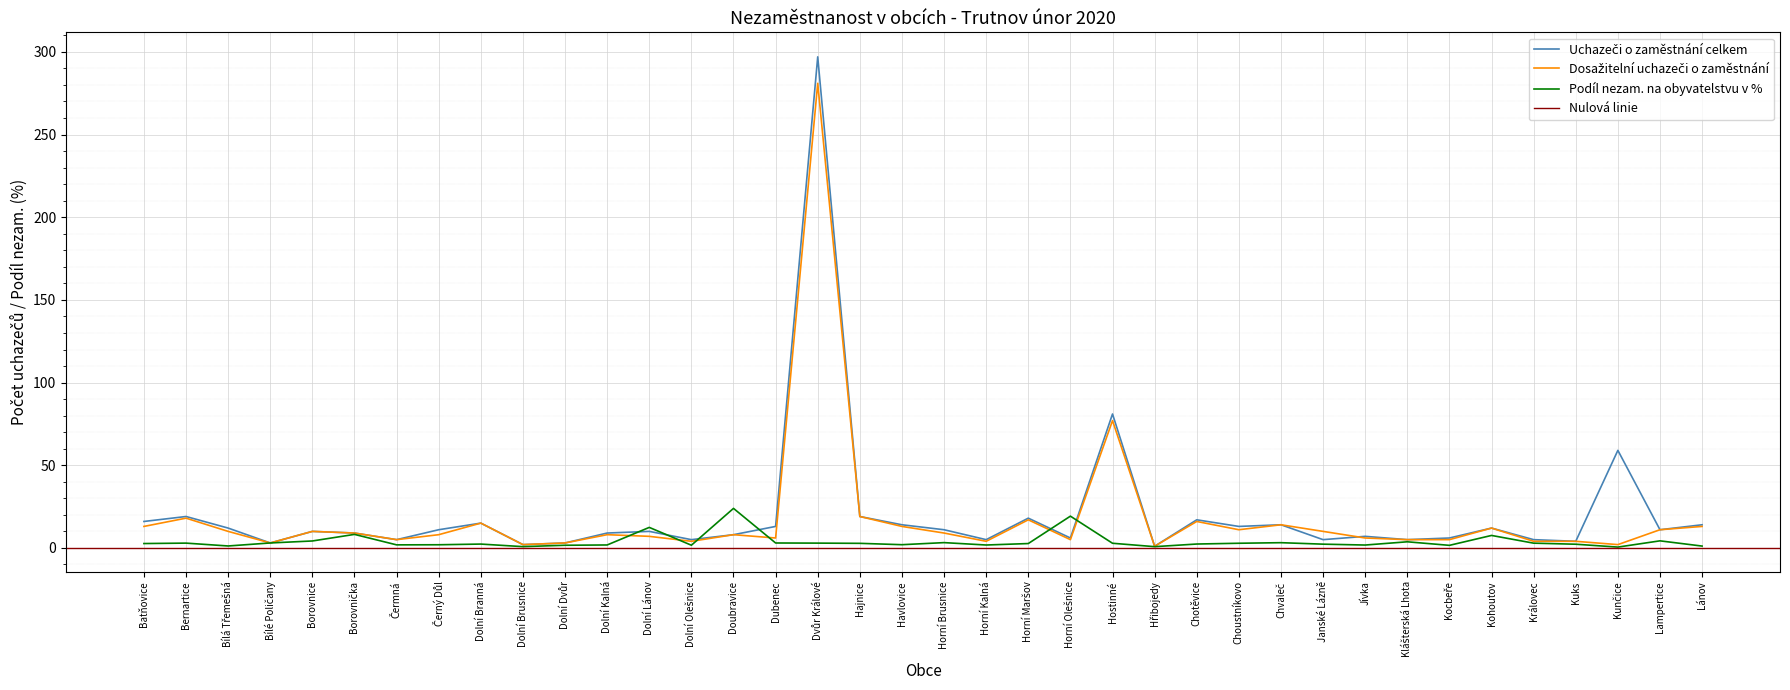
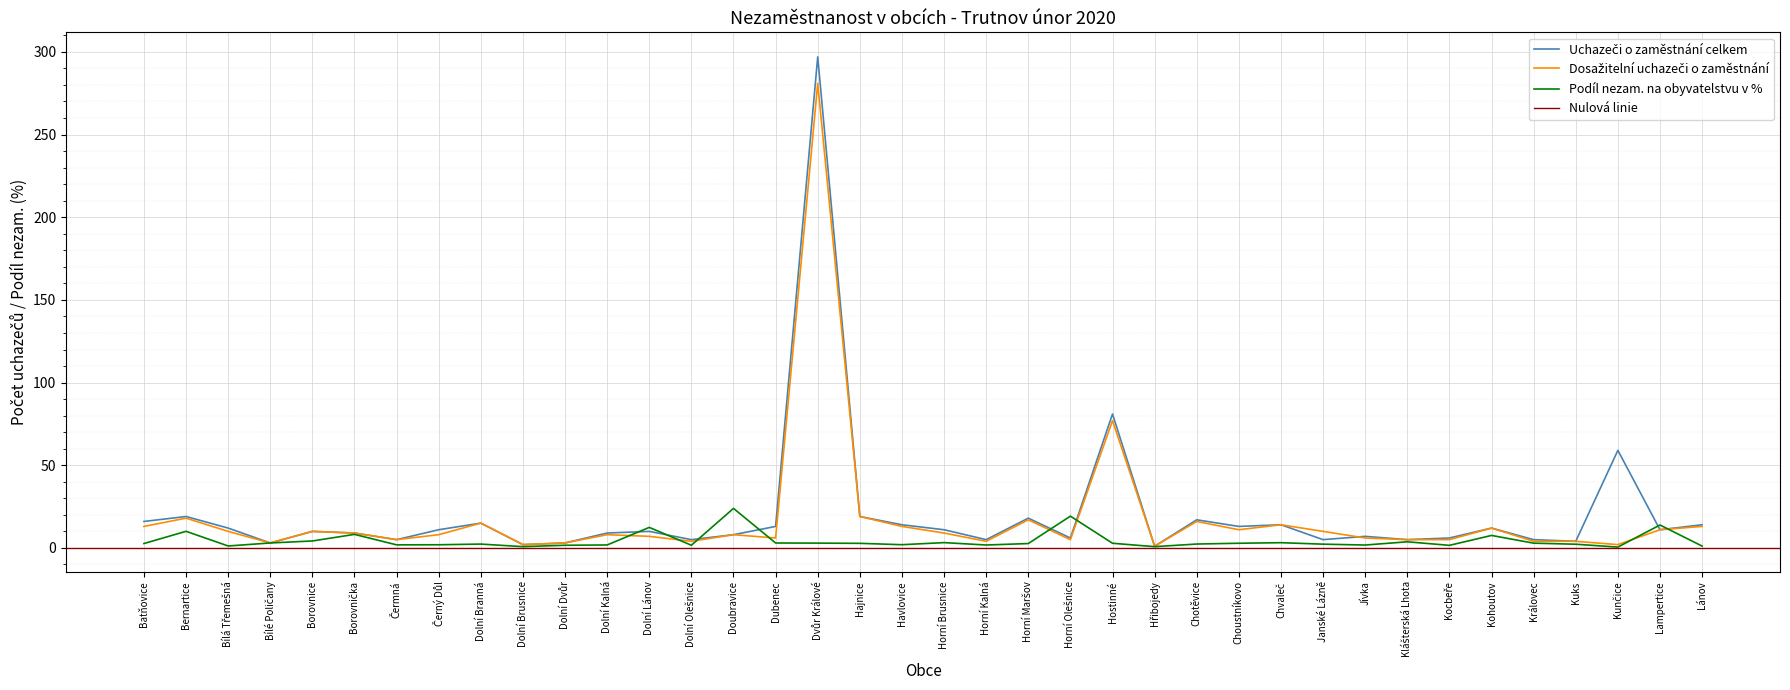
  {
    "Uchazeči o zaměstnání celkem": {
      "Batňovice": 16,
      "Bílá Třemešná": 12,
      "Černý Důl": 11,
      "Dolní Lánov": 10,
      "Dubenec": 13,
      "Dvůr Králové": 297,
      "Horní Brusnice": 11,
      "Hostinné": 81,
      "Choustníkovo": 13,
      "Janské Lázně": 5,
      "Kunčice": 59
    },
    "Dosažitelní uchazeči o zaměstnání": {
      "Batňovice": 13,
      "Bílá Třemešná": 10,
      "Černý Důl": 8,
      "Dolní Lánov": 7,
      "Dubenec": 6,
      "Dvůr Králové": 281,
      "Horní Brusnice": 9,
      "Hostinné": 77,
      "Choustníkovo": 11,
      "Janské Lázně": 10
    },
    "Podíl nezam. na obyvatelstvu v %": {
      "Batňovice": 3,
-     "Bernartice": 3,
+     "Bernartice": 10,
      "Bílá Třemešná": 1,
      "Borovnice": 4,
      "Čermná": 2,
      "Černý Důl": 2,
      "Dolní Branná": 2,
      "Dolní Kalná": 2,
      "Dolní Lánov": 12,
      "Dolní Olešnice": 2,
      "Doubravice": 24,
      "Dubenec": 3,
      "Dvůr Králové": 3,
      "Hajnice": 3,
      "Havlovice": 2,
      "Horní Brusnice": 3,
      "Horní Kalná": 2,
      "Horní Maršov": 3,
      "Horní Olešnice": 19,
      "Hostinné": 3,
      "Chotěvice": 2,
      "Choustníkovo": 3,
      "Chvaleč": 3,
      "Janské Lázně": 2,
      "Jívka": 2,
      "Kocbeře": 2,
      "Kohoutov": 8,
      "Kuks": 2,
-     "Lampertice": 4,
+     "Lampertice": 14,
      "Lánov": 1
    }
  }
